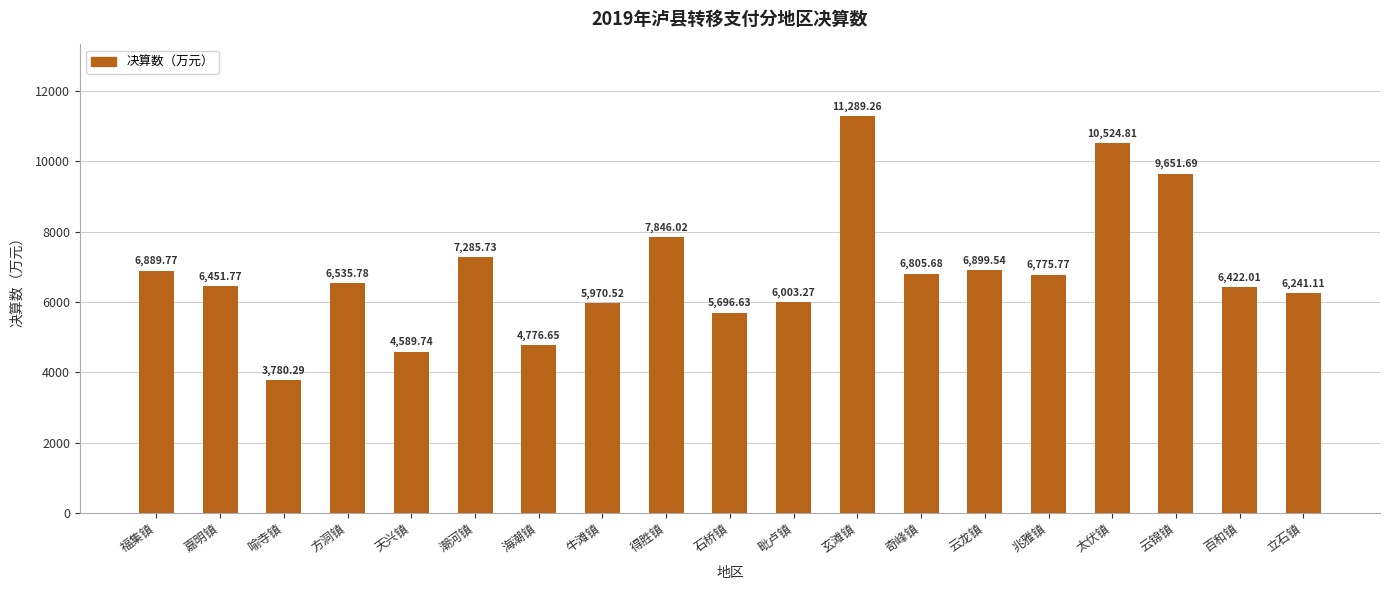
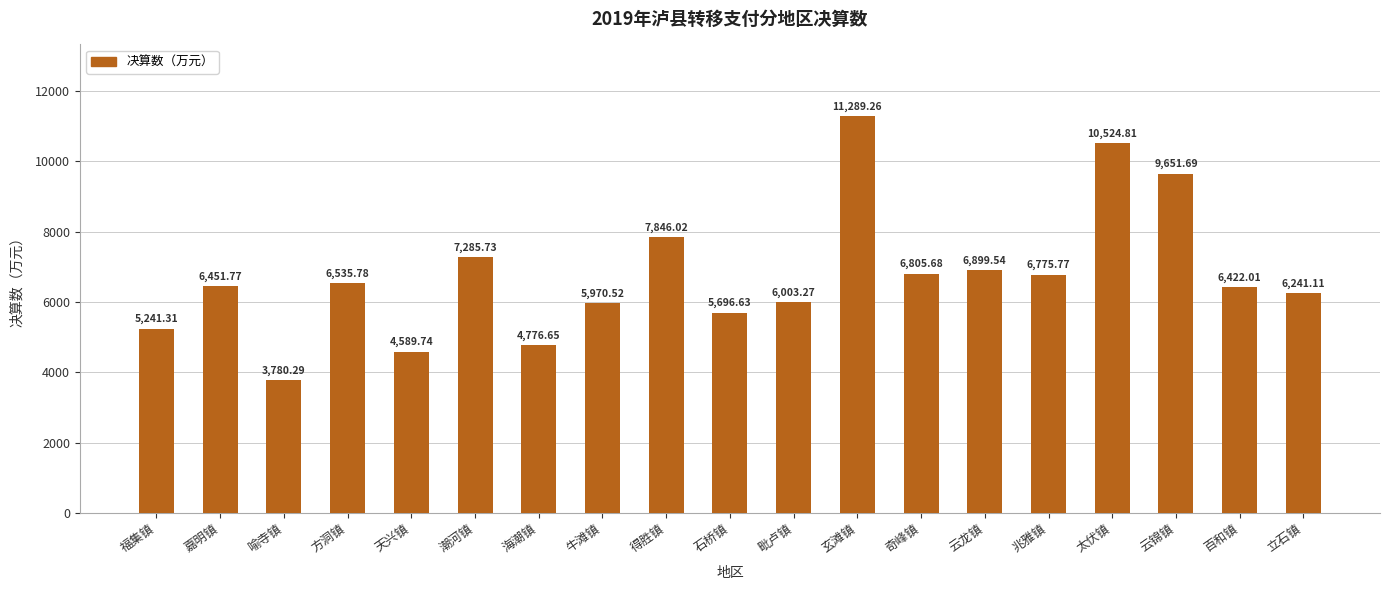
  {
-   "福集镇": "6,889.77",
+   "福集镇": "5,241.31",
    "嘉明镇": "6,451.77",
    "喻寺镇": "3,780.29",
    "方洞镇": "6,535.78",
    "天兴镇": "4,589.74",
    "潮河镇": "7,285.73",
    "海潮镇": "4,776.65",
    "牛滩镇": "5,970.52",
    "得胜镇": "7,846.02",
    "石桥镇": "5,696.63",
    "毗卢镇": "6,003.27",
    "玄滩镇": "11,289.26",
    "奇峰镇": "6,805.68",
    "云龙镇": "6,899.54",
    "兆雅镇": "6,775.77",
    "太伏镇": "10,524.81",
    "云锦镇": "9,651.69",
    "百和镇": "6,422.01",
    "立石镇": "6,241.11"
  }
